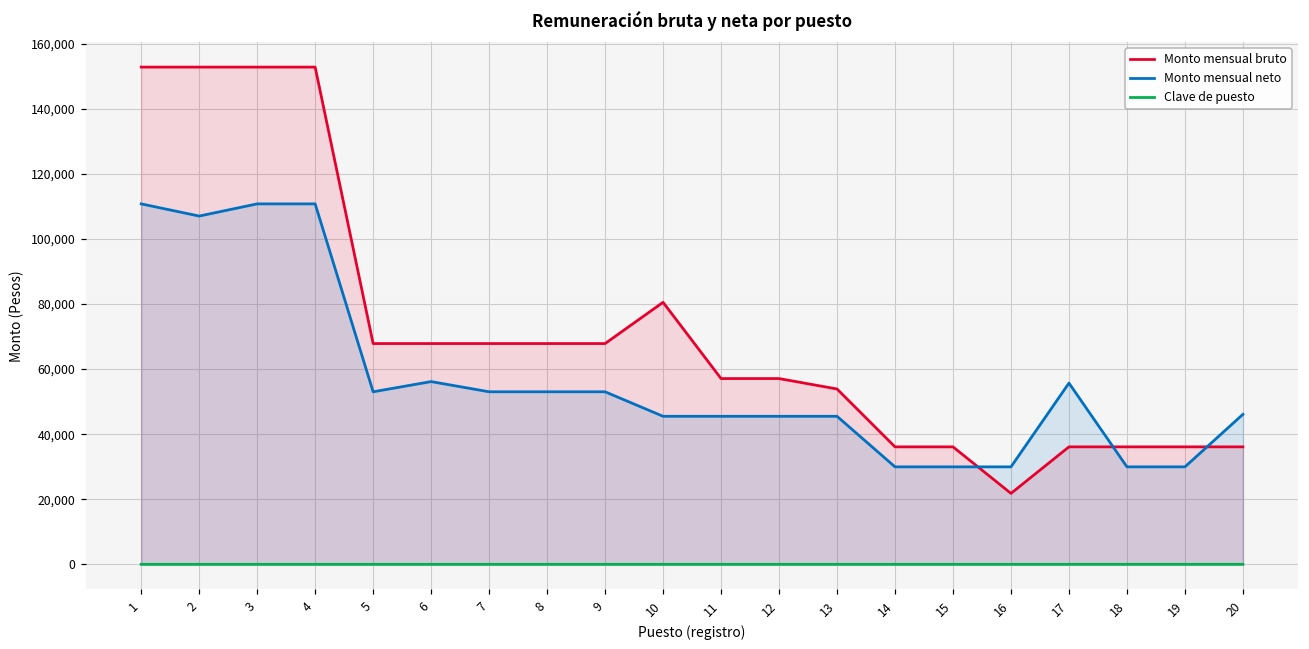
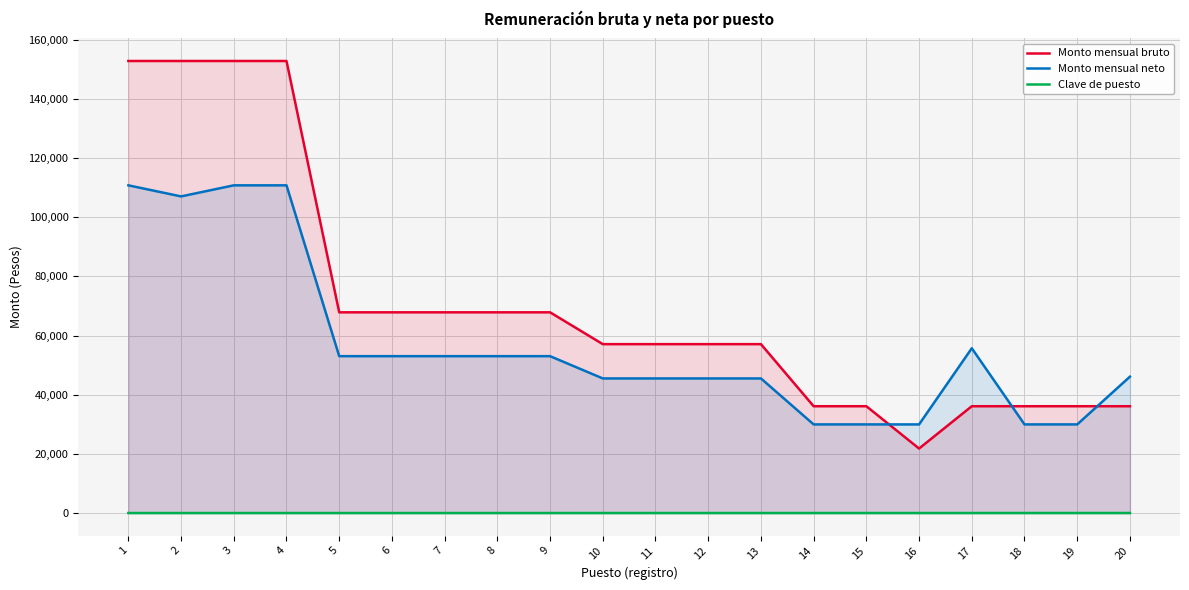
  {
    "Monto mensual bruto": {
      "1": "153,000",
      "2": "153,000",
      "3": "153,000",
      "4": "153,000",
      "5": "68,000",
      "6": "68,000",
      "7": "68,000",
      "8": "68,000",
      "9": "68,000",
-     "10": "81,000",
+     "10": "57,000",
      "11": "57,000",
      "12": "57,000",
-     "13": "54,000",
+     "13": "57,000",
      "14": "36,000",
      "15": "36,000",
      "16": "22,000",
      "17": "36,000",
      "18": "36,000",
      "19": "36,000",
      "20": "36,000"
    },
    "Monto mensual neto": {
      "1": "111,000",
      "2": "107,000",
      "3": "111,000",
      "4": "111,000",
      "5": "53,000",
-     "6": "56,000",
+     "6": "53,000",
      "7": "53,000",
      "8": "53,000",
      "9": "53,000",
      "10": "45,000",
      "11": "45,000",
      "12": "45,000",
      "13": "45,000",
      "14": "30,000",
      "15": "30,000",
      "16": "30,000",
      "17": "56,000",
      "18": "30,000",
      "19": "30,000",
      "20": "46,000"
    },
    "Clave de puesto": {
      "1": "0",
      "2": "0",
      "3": "0",
      "4": "0",
      "5": "0",
      "6": "0",
      "7": "0",
      "8": "0",
      "9": "0",
      "10": "0",
      "11": "0",
      "12": "0",
      "13": "0",
      "14": "0",
      "15": "0",
      "16": "0",
      "17": "0",
      "18": "0",
      "19": "0",
      "20": "0"
    }
  }
